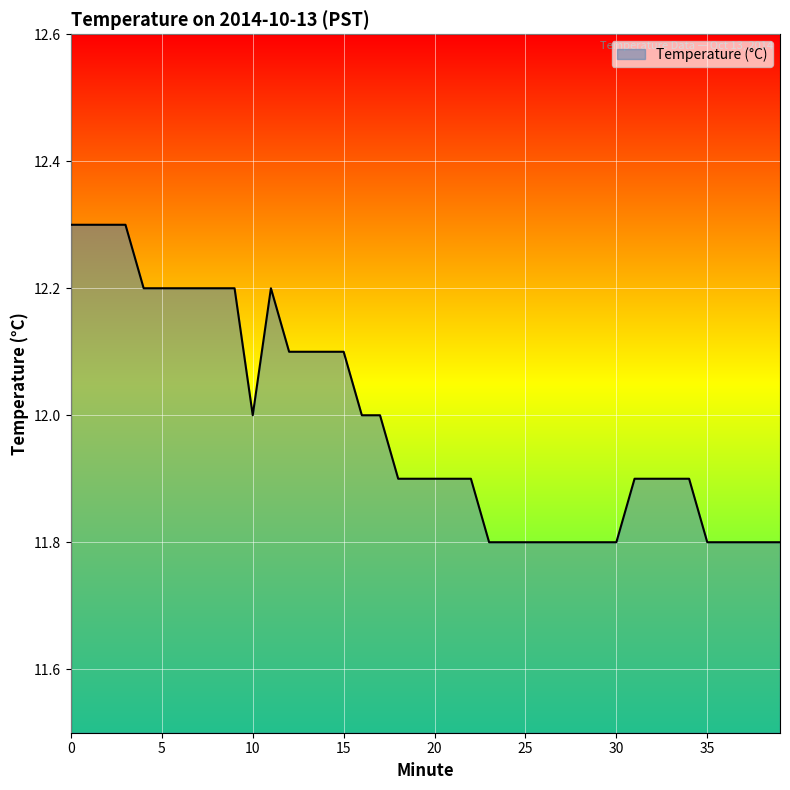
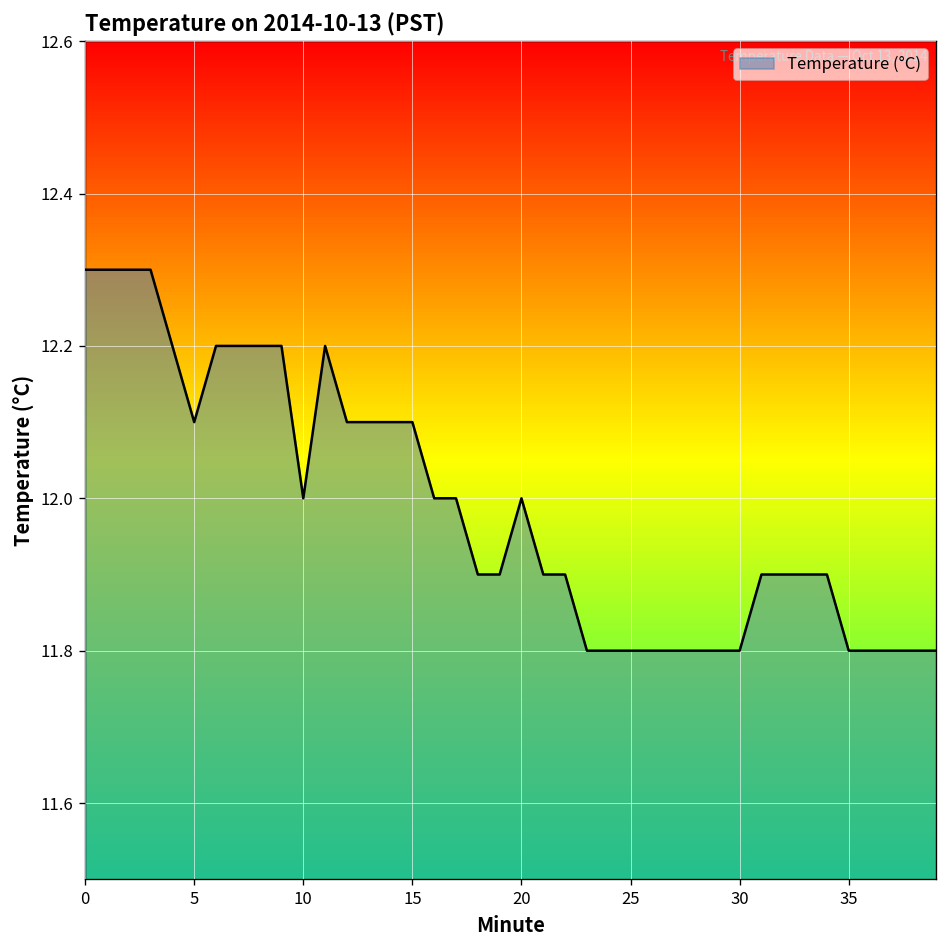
  {
    "0": 12.3,
-   "5": 12.2,
+   "5": 12.1,
    "10": 12.0,
    "15": 12.1,
-   "20": 11.9,
+   "20": 12.0,
    "25": 11.8,
    "30": 11.8,
    "35": 11.8
  }
